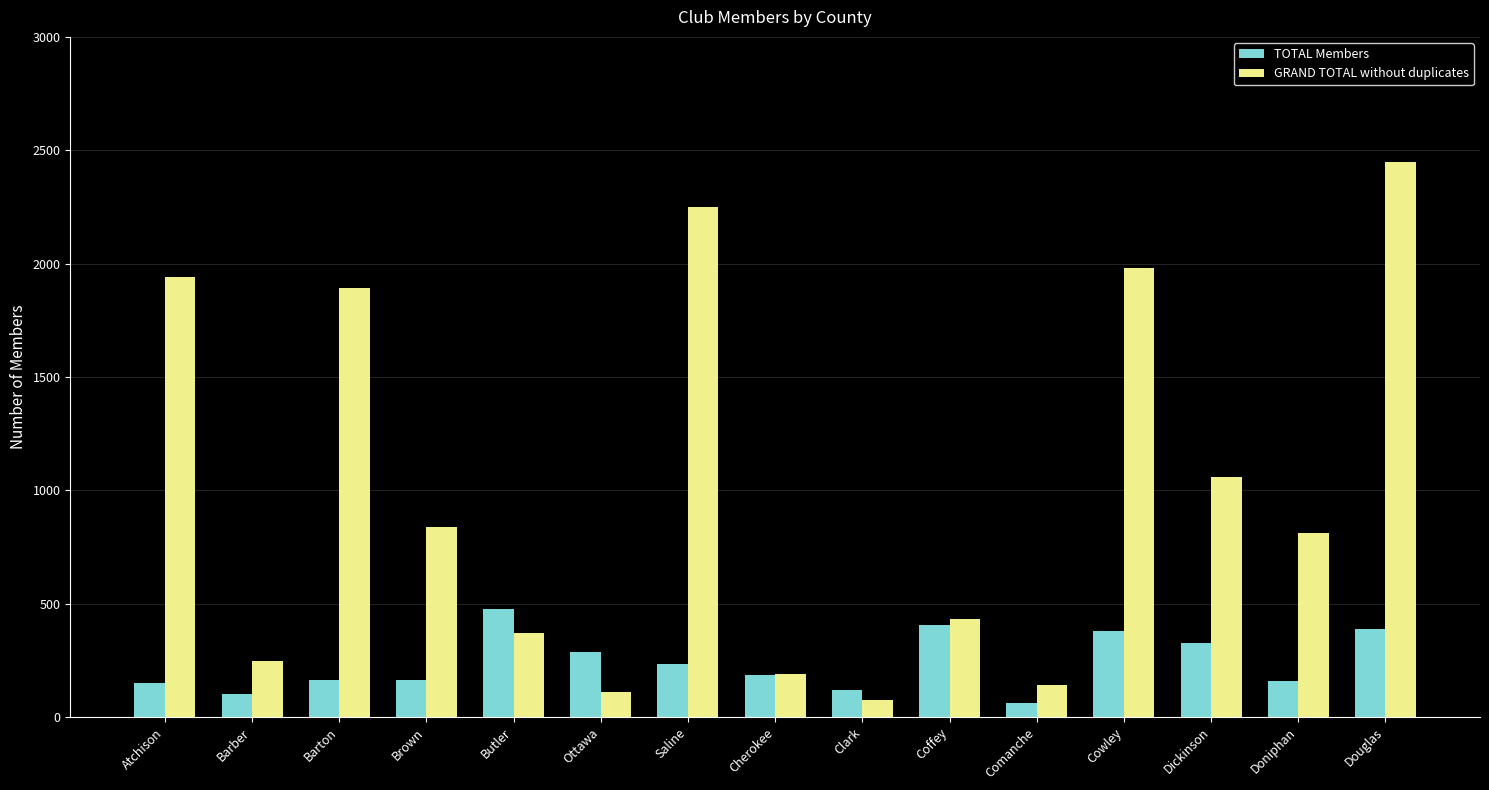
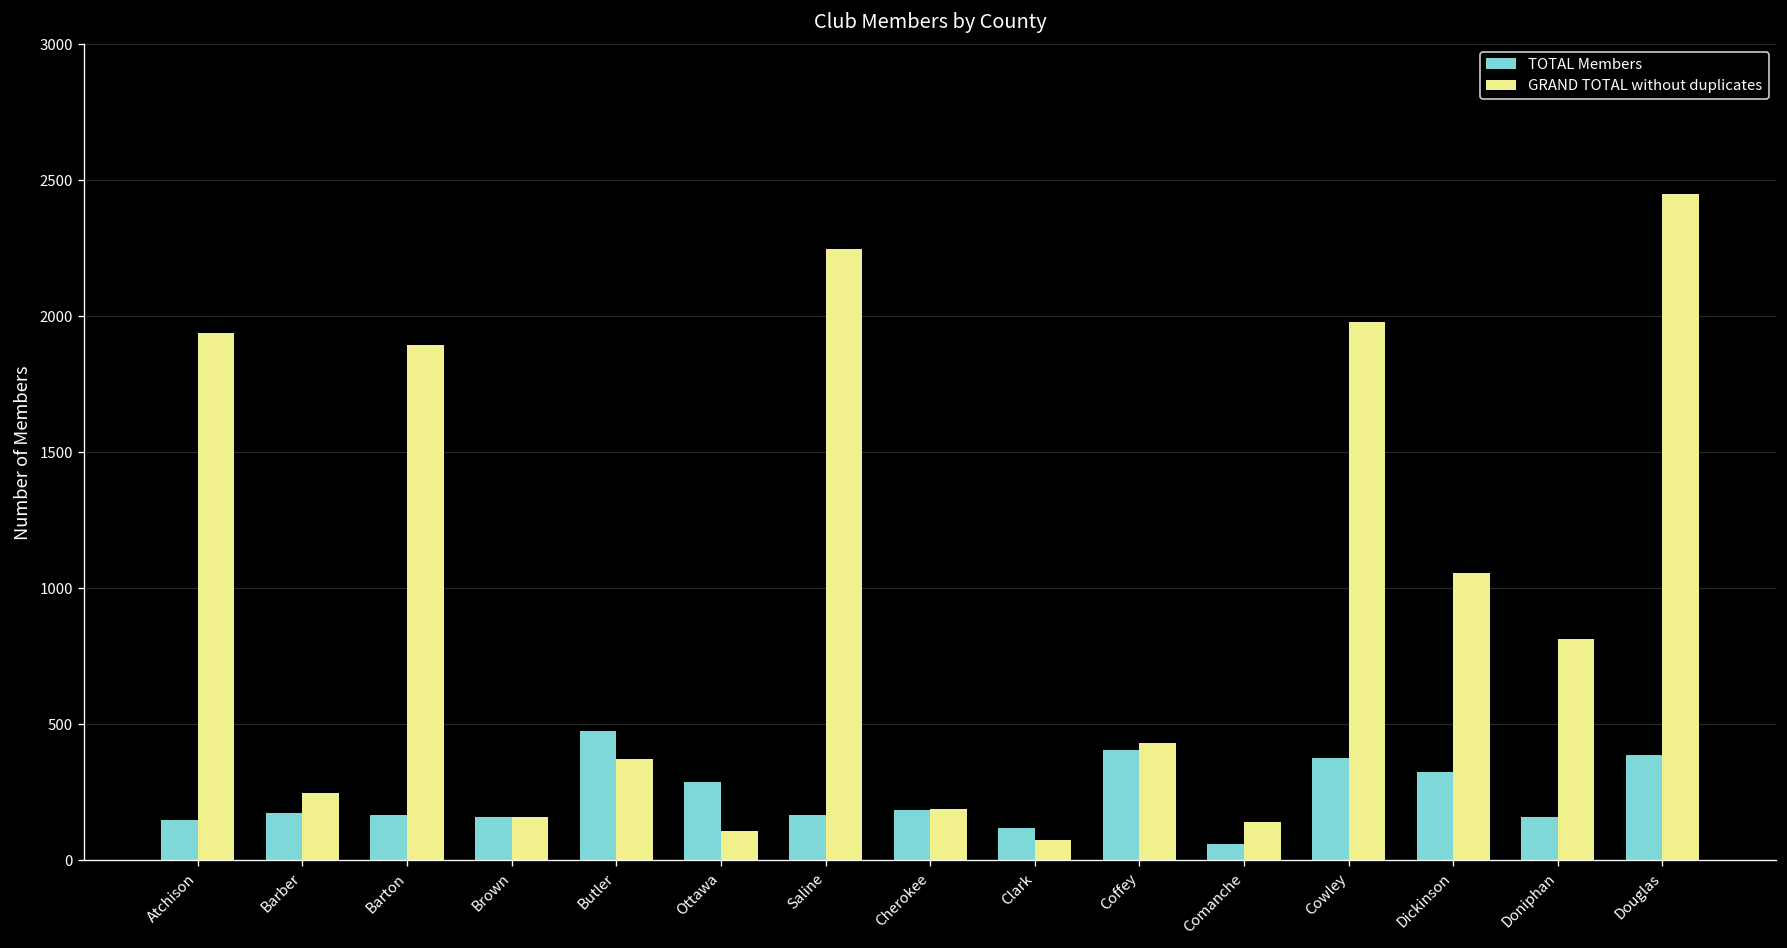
  {
    "TOTAL Members": {
      "Atchison": 150,
-     "Barber": 100,
+     "Barber": 170,
      "Barton": 170,
      "Brown": 160,
      "Butler": 480,
      "Ottawa": 290,
-     "Saline": 240,
+     "Saline": 170,
      "Cherokee": 190,
      "Clark": 120,
      "Coffey": 410,
      "Comanche": 60,
      "Cowley": 380,
      "Dickinson": 330,
      "Doniphan": 160,
      "Douglas": 390
    },
    "GRAND TOTAL without duplicates": {
      "Atchison": 1940,
      "Barber": 250,
      "Barton": 1890,
-     "Brown": 840,
+     "Brown": 160,
      "Butler": 370,
      "Ottawa": 110,
      "Saline": 2250,
      "Cherokee": 190,
      "Clark": 80,
      "Coffey": 430,
      "Comanche": 140,
      "Cowley": 1980,
      "Dickinson": 1060,
      "Doniphan": 810,
      "Douglas": 2450
    }
  }
